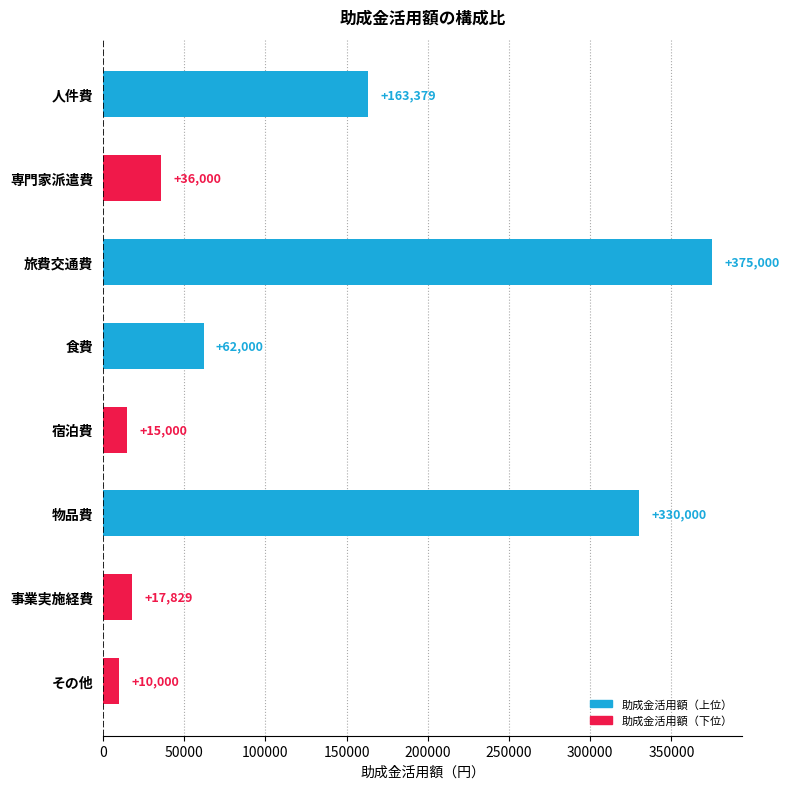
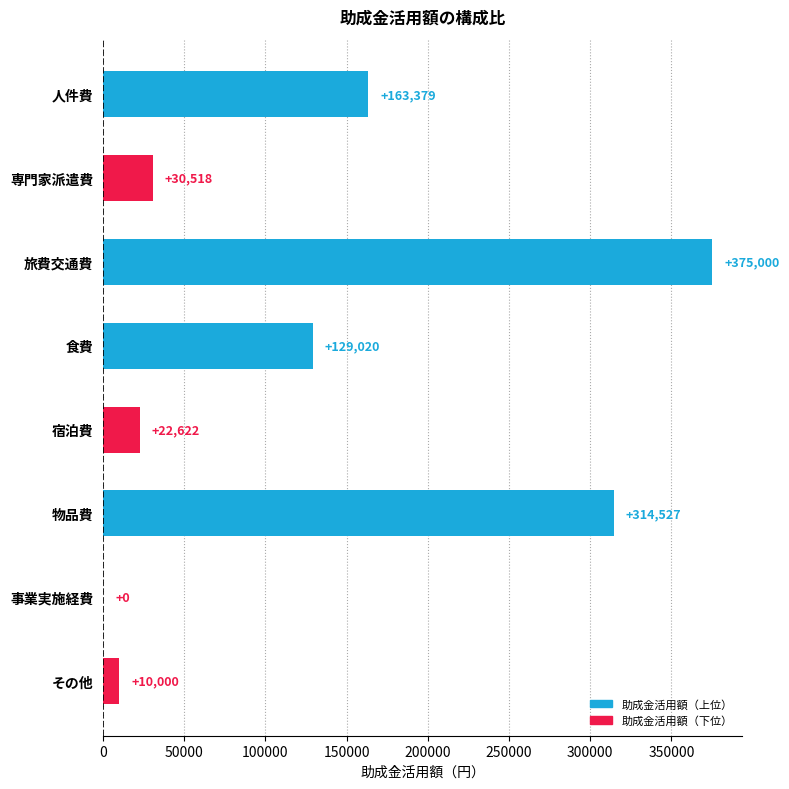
  {
    "人件費": "+163,379",
-   "専門家派遣費": "+36,000",
+   "専門家派遣費": "+30,518",
    "旅費交通費": "+375,000",
-   "食費": "+62,000",
-   "宿泊費": "+15,000",
-   "物品費": "+330,000",
-   "事業実施経費": "+17,829",
+   "食費": "+129,020",
+   "宿泊費": "+22,622",
+   "物品費": "+314,527",
+   "事業実施経費": "+0",
    "その他": "+10,000"
  }
